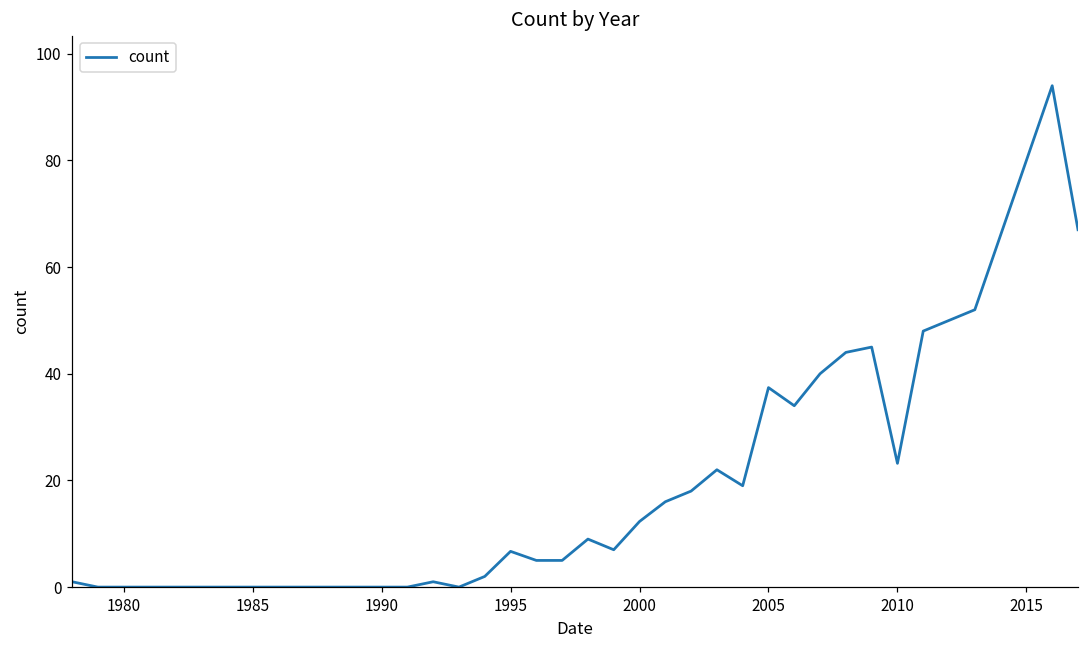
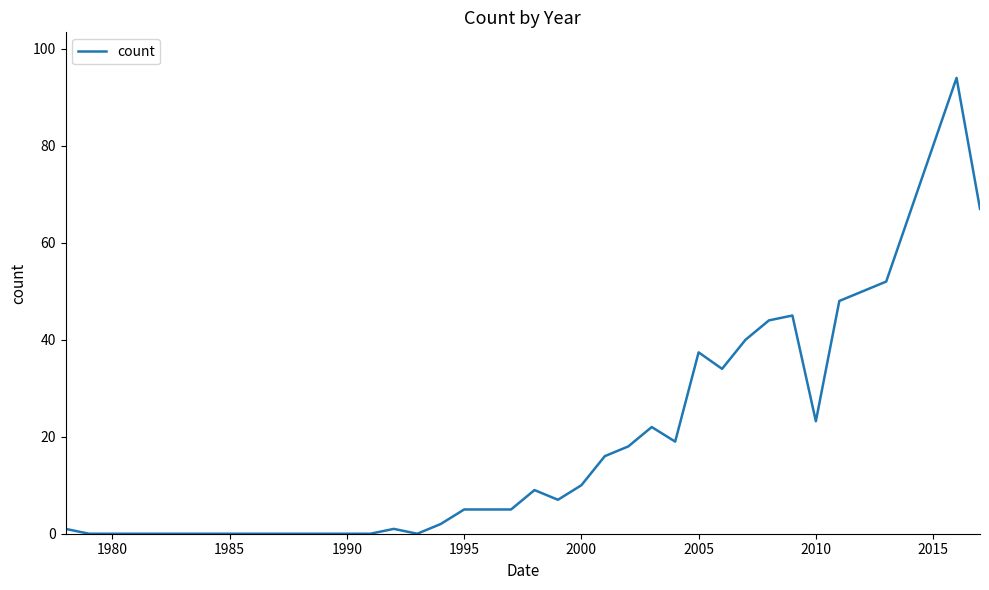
  {
    "1980": 0,
    "1985": 0,
    "1990": 0,
-   "1995": 7,
-   "2000": 12,
+   "1995": 5,
+   "2000": 10,
    "2005": 37,
    "2010": 23,
    "2015": 80
  }
